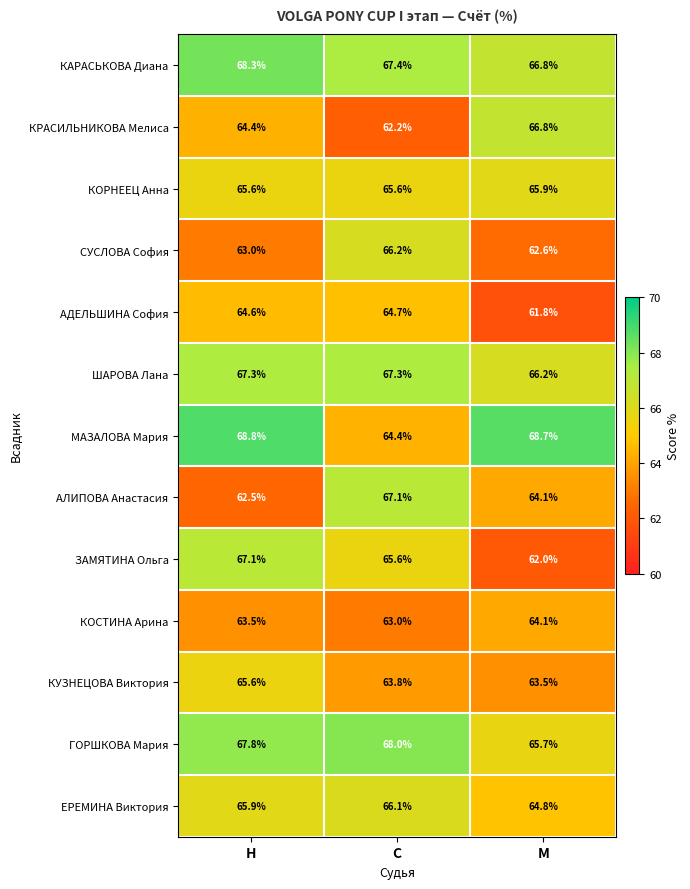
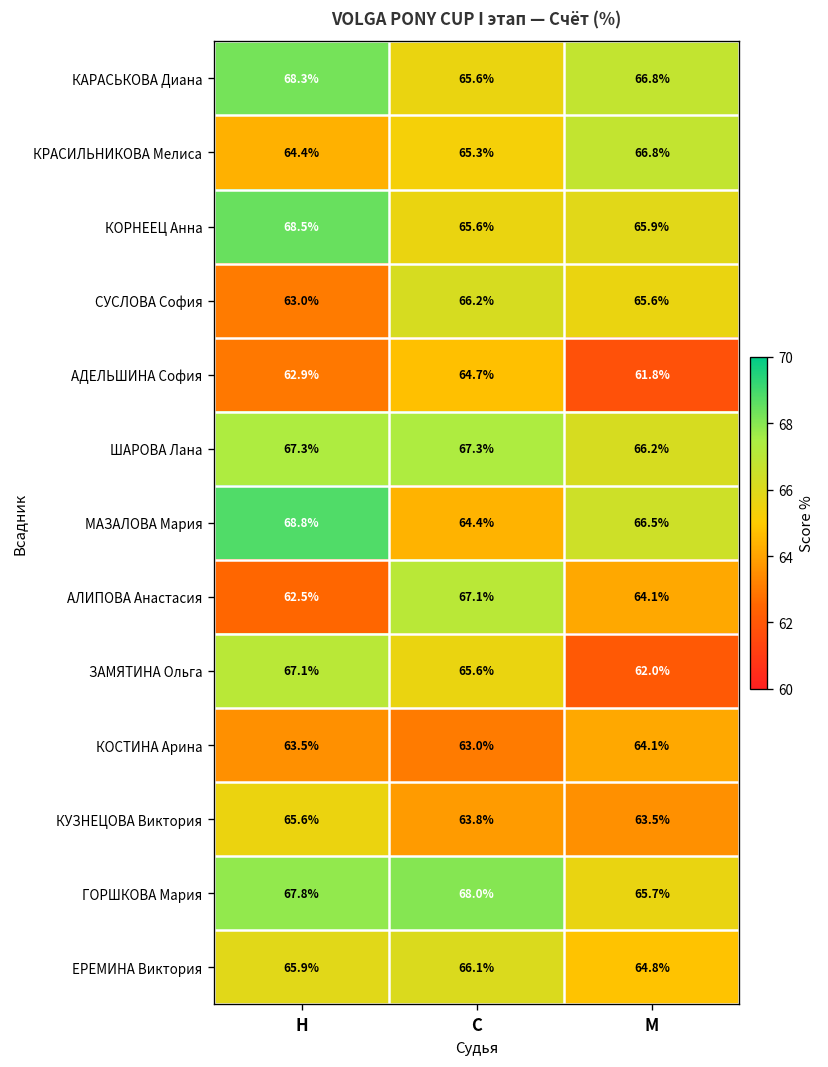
  {
    "КАРАСЬКОВА Диана": {
      "Н": "68.3%",
-     "С": "67.4%",
+     "С": "65.6%",
      "М": "66.8%"
    },
    "КРАСИЛЬНИКОВА Мелиса": {
      "Н": "64.4%",
-     "С": "62.2%",
+     "С": "65.3%",
      "М": "66.8%"
    },
    "КОРНЕЕЦ Анна": {
-     "Н": "65.6%",
+     "Н": "68.5%",
      "С": "65.6%",
      "М": "65.9%"
    },
    "СУСЛОВА София": {
      "Н": "63.0%",
      "С": "66.2%",
-     "М": "62.6%"
+     "М": "65.6%"
    },
    "АДЕЛЬШИНА София": {
-     "Н": "64.6%",
+     "Н": "62.9%",
      "С": "64.7%",
      "М": "61.8%"
    },
    "ШАРОВА Лана": {
      "Н": "67.3%",
      "С": "67.3%",
      "М": "66.2%"
    },
    "МАЗАЛОВА Мария": {
      "Н": "68.8%",
      "С": "64.4%",
-     "М": "68.7%"
+     "М": "66.5%"
    },
    "АЛИПОВА Анастасия": {
      "Н": "62.5%",
      "С": "67.1%",
      "М": "64.1%"
    },
    "ЗАМЯТИНА Ольга": {
      "Н": "67.1%",
      "С": "65.6%",
      "М": "62.0%"
    },
    "КОСТИНА Арина": {
      "Н": "63.5%",
      "С": "63.0%",
      "М": "64.1%"
    },
    "КУЗНЕЦОВА Виктория": {
      "Н": "65.6%",
      "С": "63.8%",
      "М": "63.5%"
    },
    "ГОРШКОВА Мария": {
      "Н": "67.8%",
      "С": "68.0%",
      "М": "65.7%"
    },
    "ЕРЕМИНА Виктория": {
      "Н": "65.9%",
      "С": "66.1%",
      "М": "64.8%"
    }
  }
